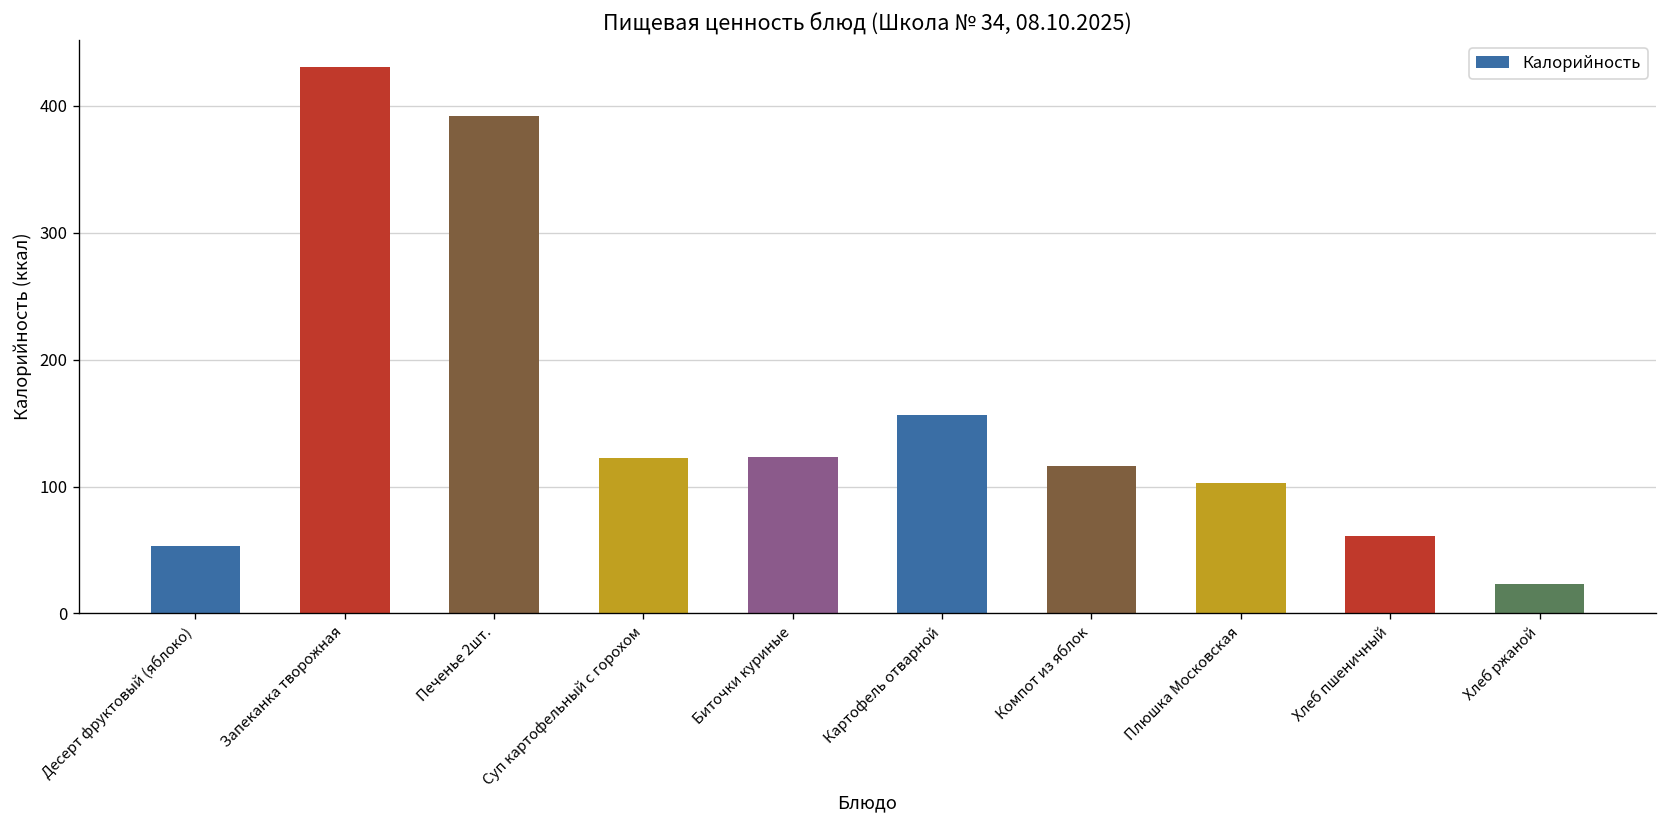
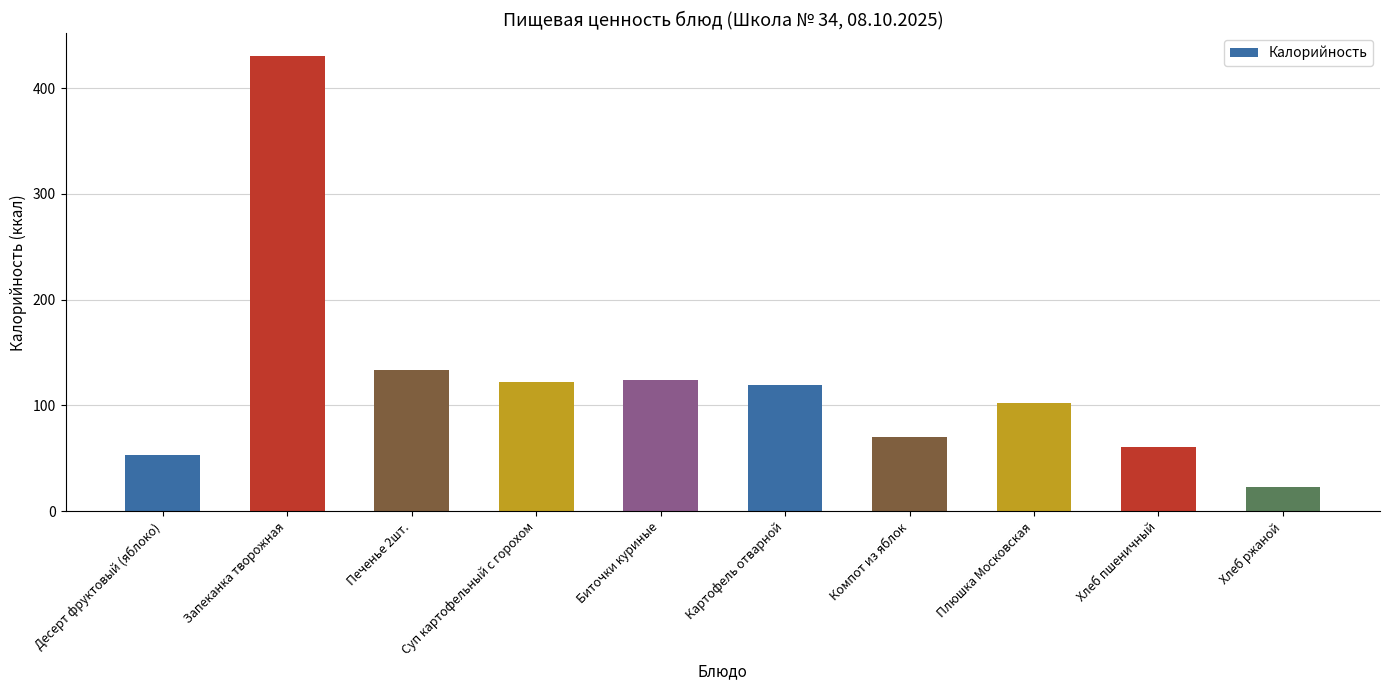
  {
    "Десерт фруктовый (яблоко)": 53,
    "Запеканка творожная": 430,
-   "Печенье 2шт.": 392,
+   "Печенье 2шт.": 133,
    "Суп картофельный с горохом": 122,
    "Биточки куриные": 124,
-   "Картофель отварной": 156,
-   "Компот из яблок": 116,
+   "Картофель отварной": 119,
+   "Компот из яблок": 70,
    "Плюшка Московская": 102,
    "Хлеб пшеничный": 61,
    "Хлеб ржаной": 23
  }
